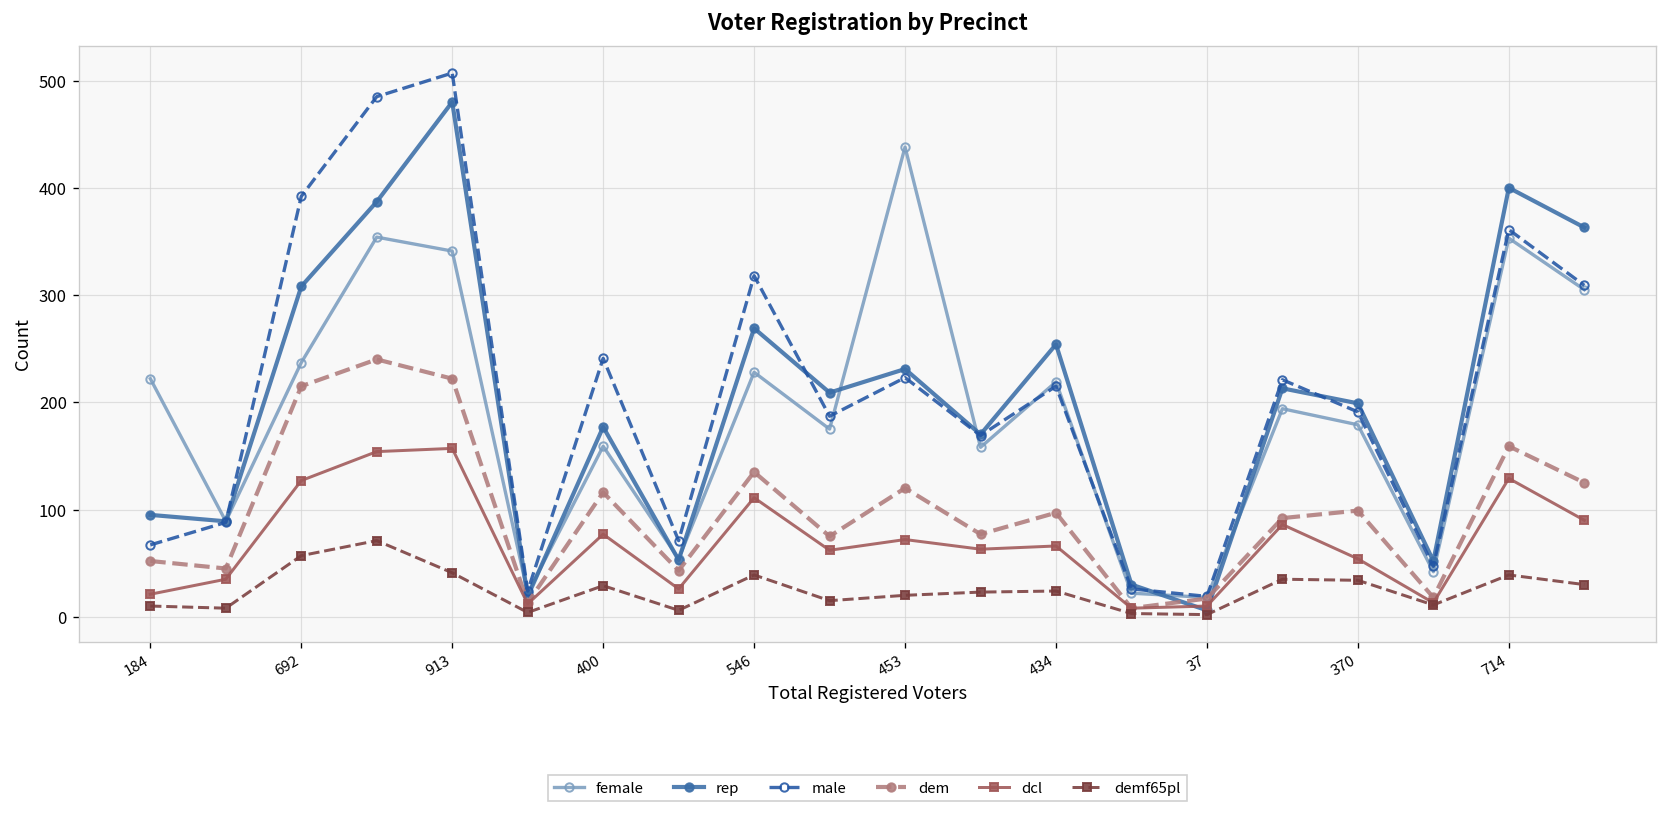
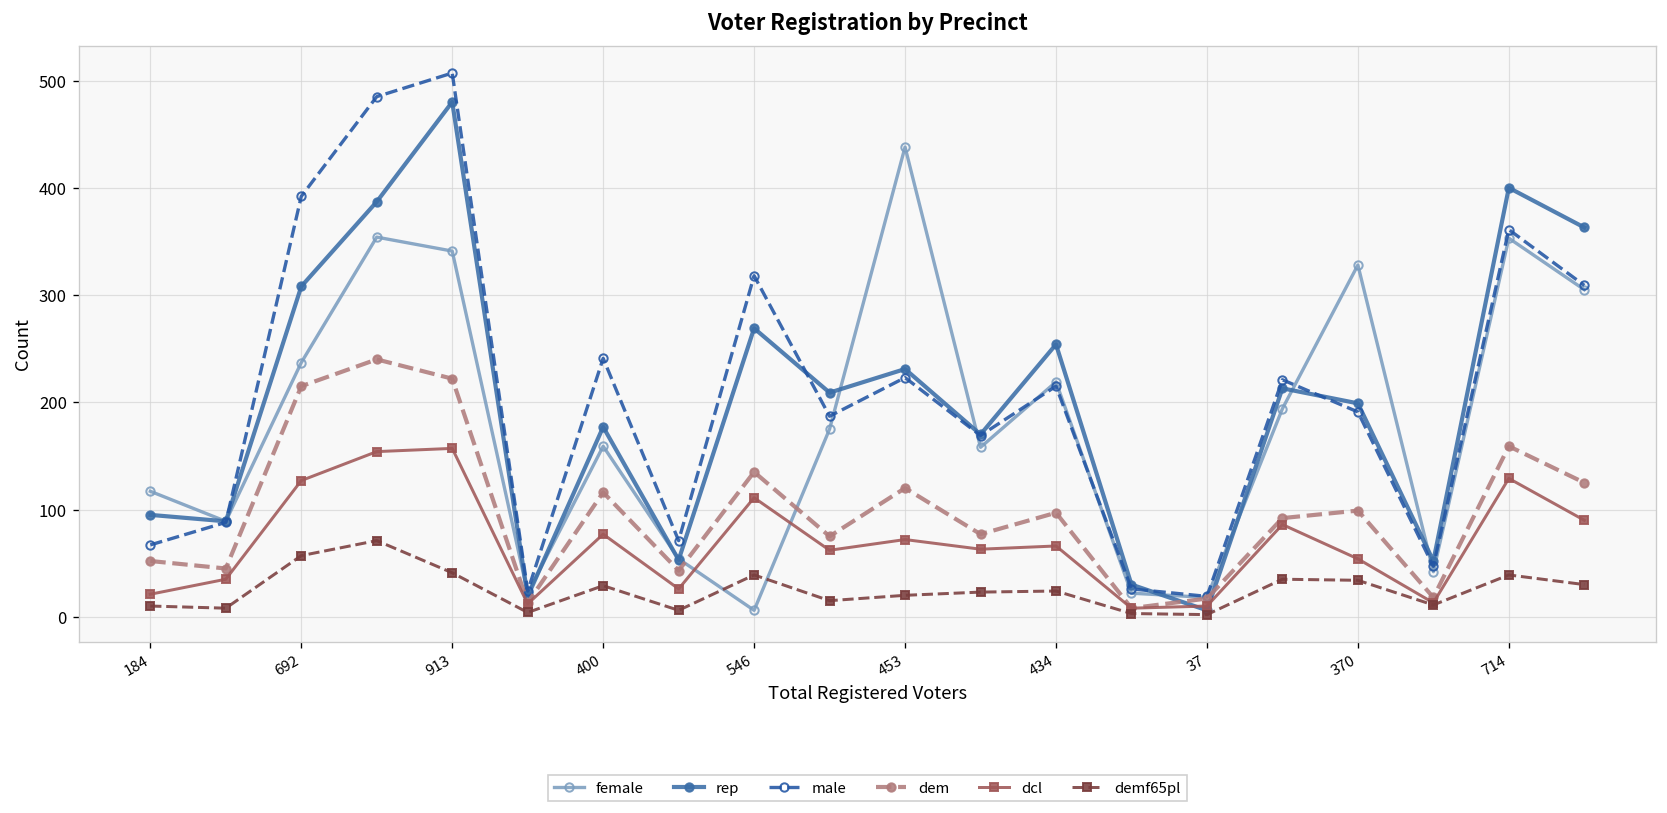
  {
    "female": {
-     "184": 220,
+     "184": 120,
      "692": 240,
      "913": 340,
      "400": 160,
-     "546": 230,
+     "546": 10,
      "453": 440,
      "434": 220,
-     "370": 180,
+     "370": 330,
      "714": 350
    }
  }
